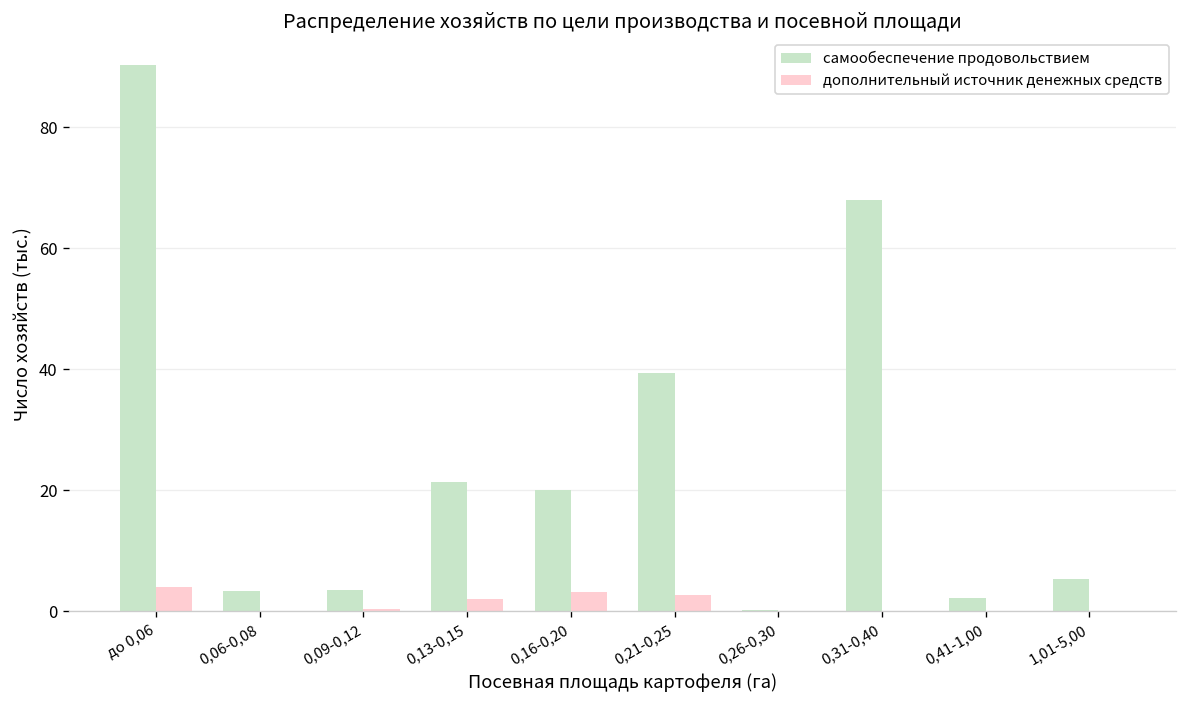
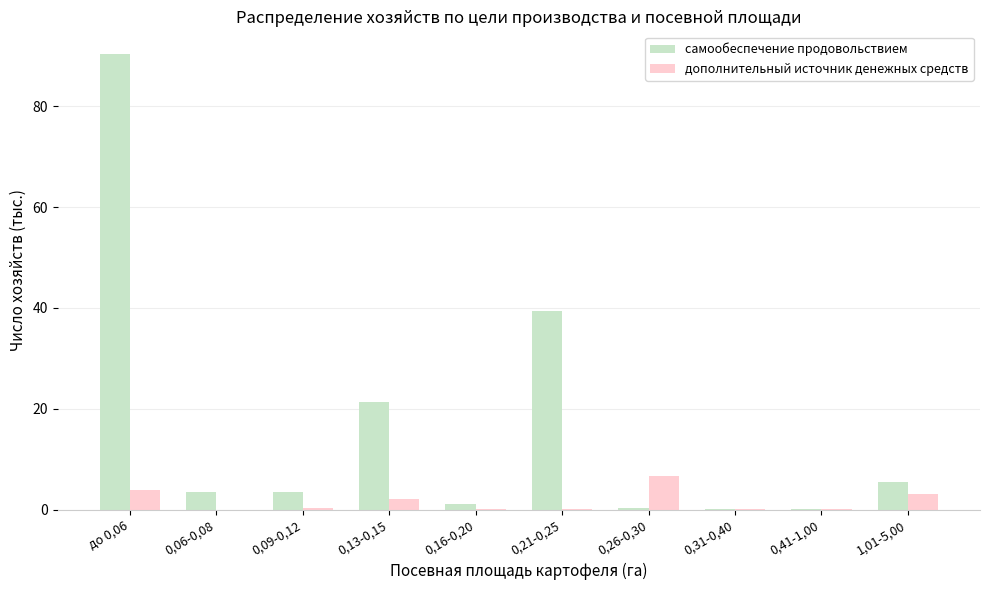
  {
    "самообеспечение продовольствием": {
      "до 0,06": 90,
      "0,06-0,08": 3,
      "0,09-0,12": 3,
      "0,13-0,15": 21,
-     "0,16-0,20": 20,
+     "0,16-0,20": 1,
      "0,21-0,25": 39,
-     "0,31-0,40": 68,
-     "0,41-1,00": 2,
+     "0,31-0,40": 0,
+     "0,41-1,00": 0,
      "1,01-5,00": 5
    },
    "дополнительный источник денежных средств": {
      "до 0,06": 4,
      "0,06-0,08": 0,
      "0,13-0,15": 2,
-     "0,16-0,20": 3,
-     "0,21-0,25": 3,
-     "0,26-0,30": 0,
-     "1,01-5,00": 0
+     "0,16-0,20": 0,
+     "0,21-0,25": 0,
+     "0,26-0,30": 7,
+     "1,01-5,00": 3
    }
  }
